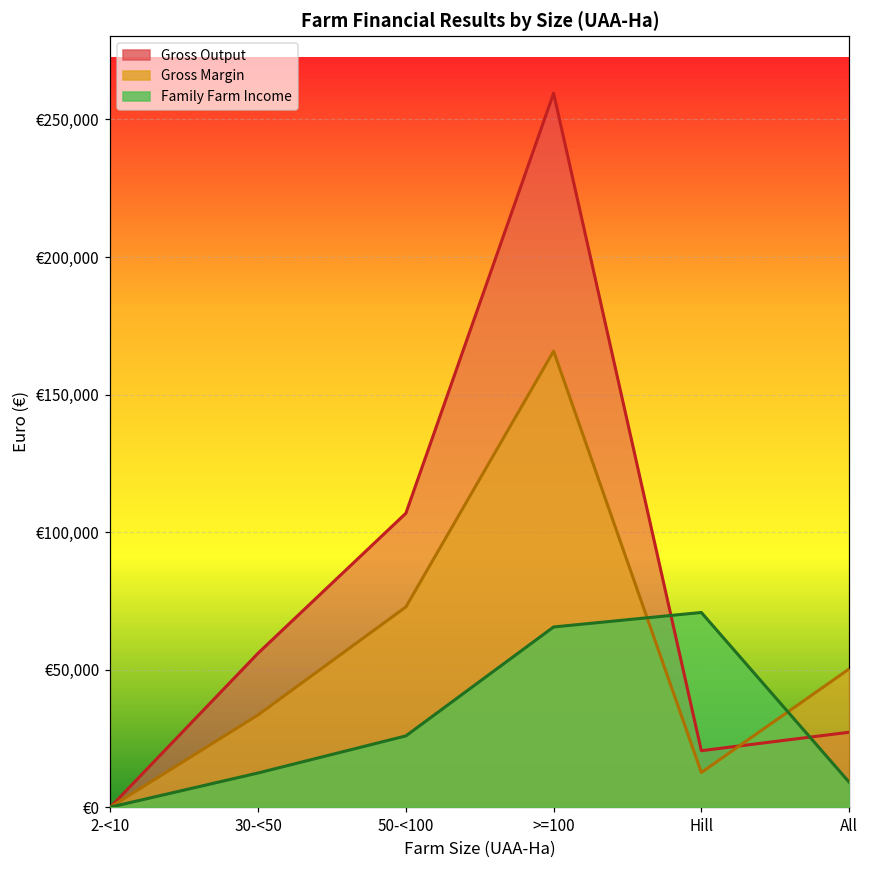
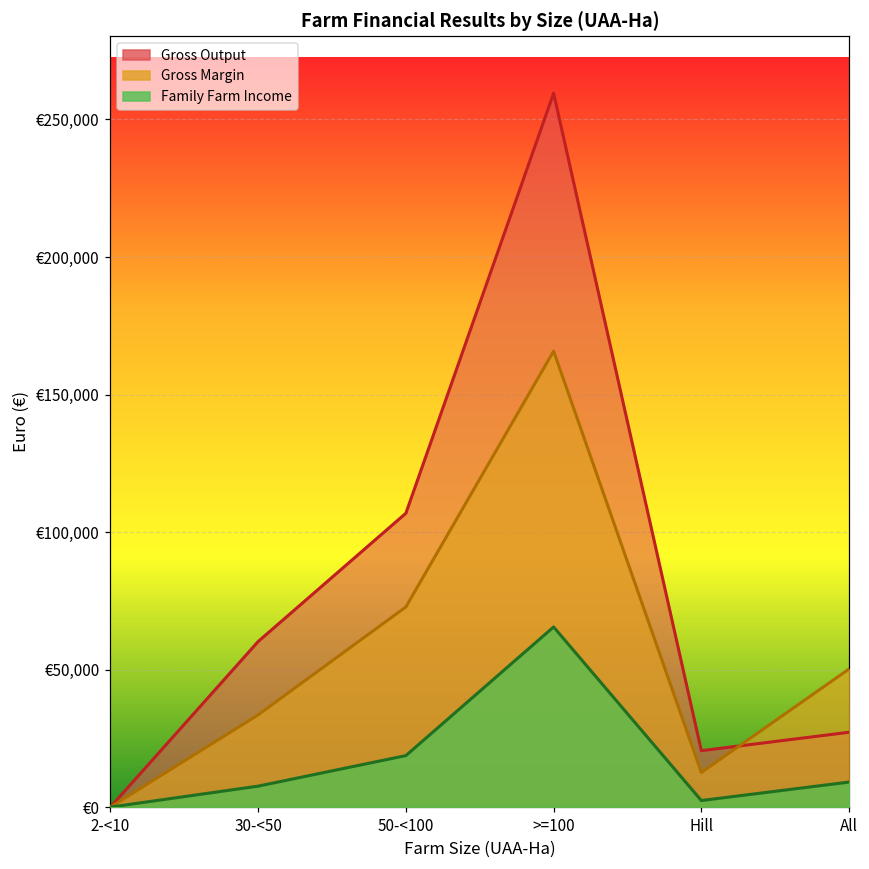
  {
    "Gross Output": {
-     "30-<50": "€56,000",
+     "30-<50": "€60,000",
      "50-<100": "€107,000",
      ">=100": "€260,000",
      "Hill": "€21,000",
      "All": "€27,000"
    },
    "Gross Margin": {
      "30-<50": "€34,000",
      "50-<100": "€73,000",
      ">=100": "€166,000",
      "Hill": "€13,000",
      "All": "€50,000"
    },
    "Family Farm Income": {
-     "30-<50": "€12,000",
-     "50-<100": "€26,000",
+     "30-<50": "€8,000",
+     "50-<100": "€19,000",
      ">=100": "€65,000",
-     "Hill": "€71,000",
+     "Hill": "€2,000",
      "All": "€9,000"
    }
  }
